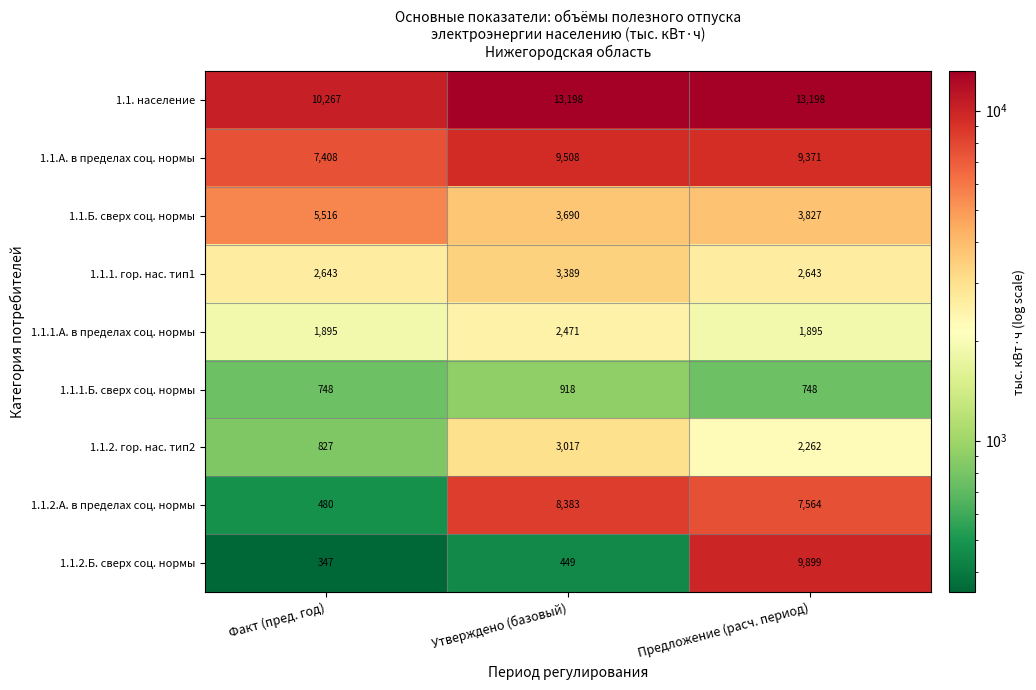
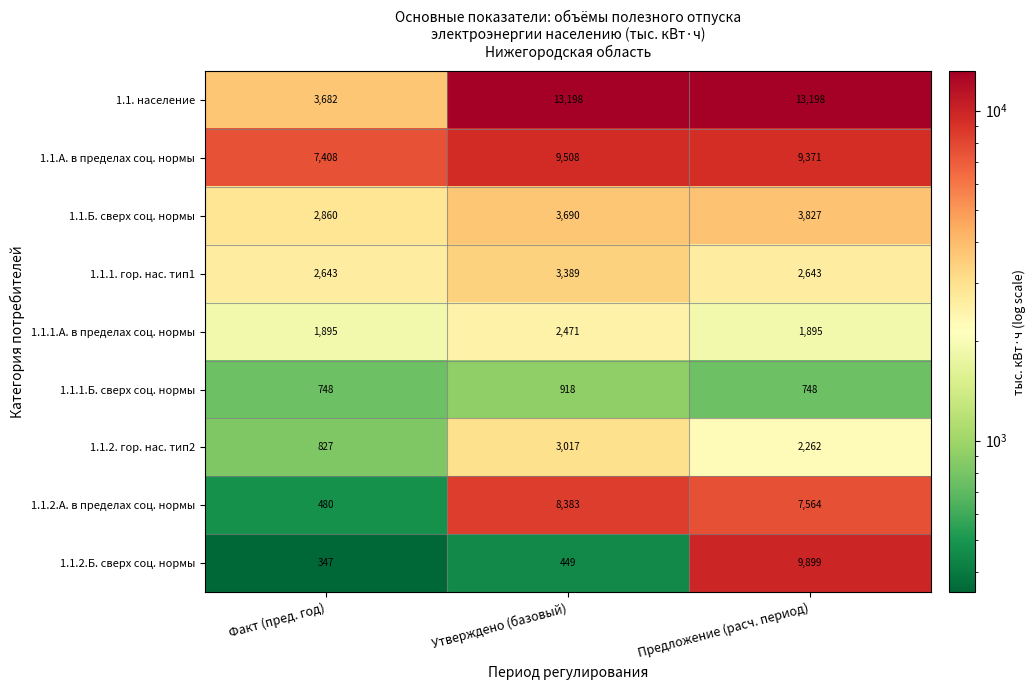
  {
    "1.1. население": {
-     "Факт (пред. год)": "10,267",
+     "Факт (пред. год)": "3,682",
      "Утверждено (базовый)": "13,198",
      "Предложение (расч. период)": "13,198"
    },
    "1.1.А. в пределах соц. нормы": {
      "Факт (пред. год)": "7,408",
      "Утверждено (базовый)": "9,508",
      "Предложение (расч. период)": "9,371"
    },
    "1.1.Б. сверх соц. нормы": {
-     "Факт (пред. год)": "5,516",
+     "Факт (пред. год)": "2,860",
      "Утверждено (базовый)": "3,690",
      "Предложение (расч. период)": "3,827"
    },
    "1.1.1. гор. нас. тип1": {
      "Факт (пред. год)": "2,643",
      "Утверждено (базовый)": "3,389",
      "Предложение (расч. период)": "2,643"
    },
    "1.1.1.А. в пределах соц. нормы": {
      "Факт (пред. год)": "1,895",
      "Утверждено (базовый)": "2,471",
      "Предложение (расч. период)": "1,895"
    },
    "1.1.1.Б. сверх соц. нормы": {
      "Факт (пред. год)": "748",
      "Утверждено (базовый)": "918",
      "Предложение (расч. период)": "748"
    },
    "1.1.2. гор. нас. тип2": {
      "Факт (пред. год)": "827",
      "Утверждено (базовый)": "3,017",
      "Предложение (расч. период)": "2,262"
    },
    "1.1.2.А. в пределах соц. нормы": {
      "Факт (пред. год)": "480",
      "Утверждено (базовый)": "8,383",
      "Предложение (расч. период)": "7,564"
    },
    "1.1.2.Б. сверх соц. нормы": {
      "Факт (пред. год)": "347",
      "Утверждено (базовый)": "449",
      "Предложение (расч. период)": "9,899"
    }
  }
